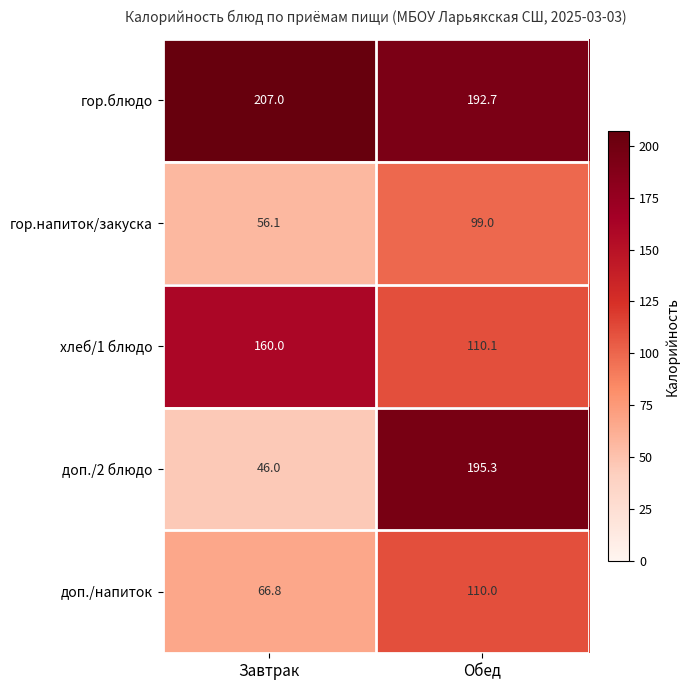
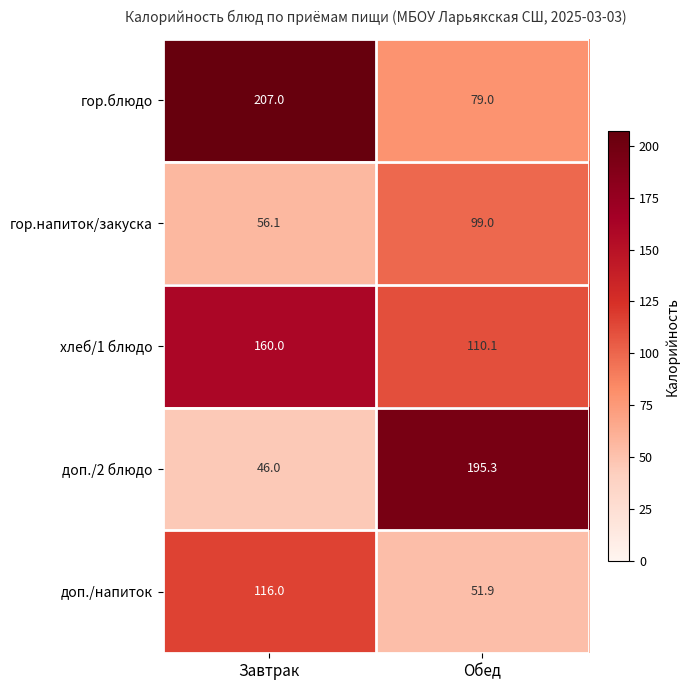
  {
    "гор.блюдо": {
      "Завтрак": 207.0,
-     "Обед": 192.7
+     "Обед": 79.0
    },
    "гор.напиток/закуска": {
      "Завтрак": 56.1,
      "Обед": 99.0
    },
    "хлеб/1 блюдо": {
      "Завтрак": 160.0,
      "Обед": 110.1
    },
    "доп./2 блюдо": {
      "Завтрак": 46.0,
      "Обед": 195.3
    },
    "доп./напиток": {
-     "Завтрак": 66.8,
-     "Обед": 110.0
+     "Завтрак": 116.0,
+     "Обед": 51.9
    }
  }
